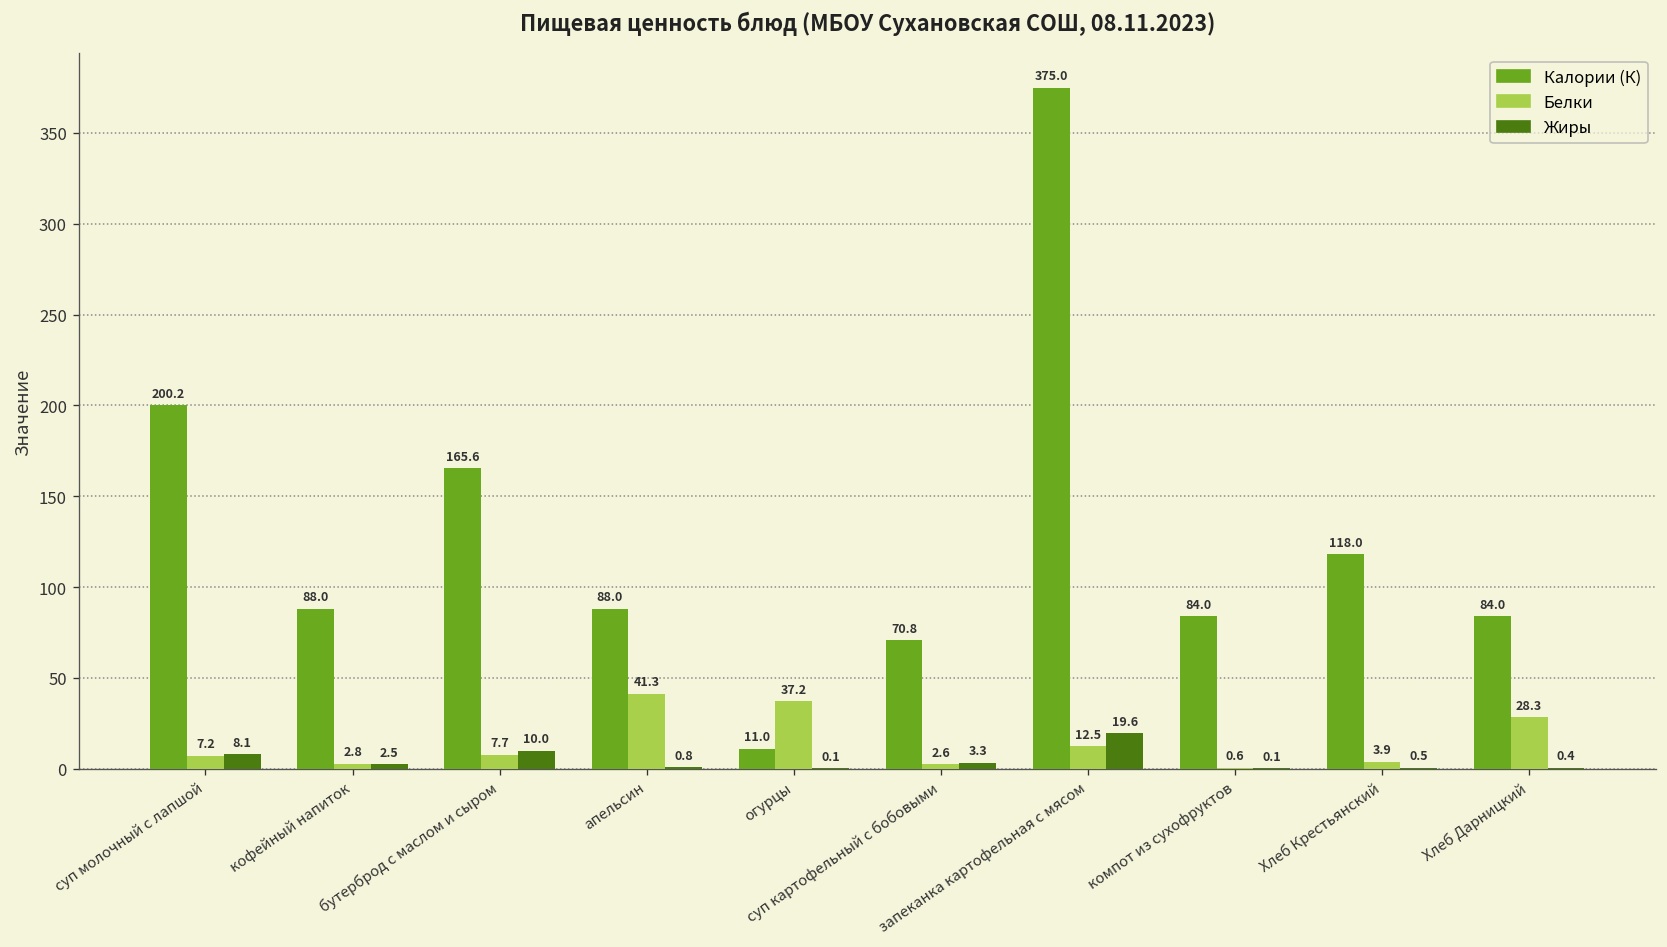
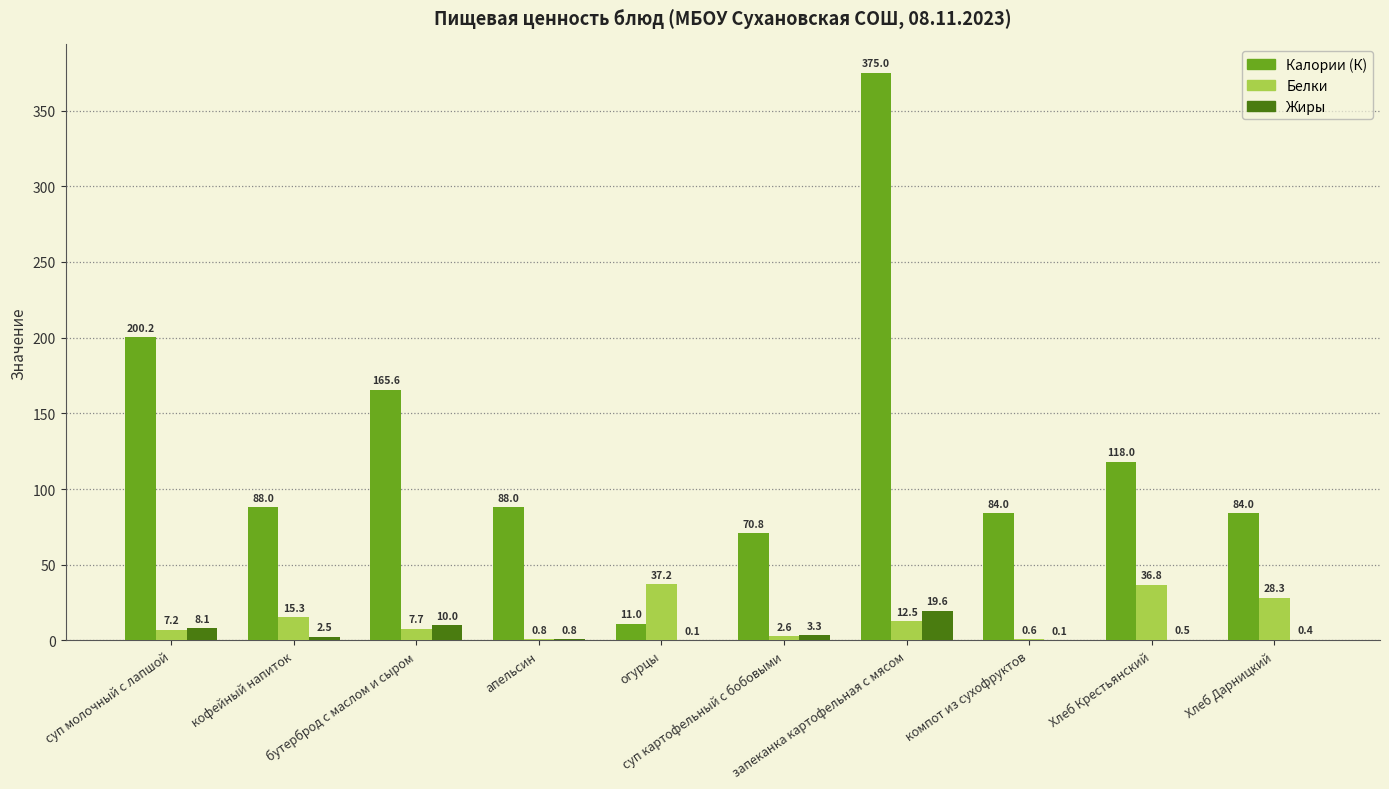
  {
    "Белки": {
      "суп молочный с лапшой": 7.2,
-     "кофейный напиток": 2.8,
+     "кофейный напиток": 15.3,
      "бутерброд с маслом и сыром": 7.7,
-     "апельсин": 41.3,
+     "апельсин": 0.8,
      "огурцы": 37.2,
      "суп картофельный с бобовыми": 2.6,
      "запеканка картофельная с мясом": 12.5,
      "компот из сухофруктов": 0.6,
-     "Хлеб Крестьянский": 3.9,
+     "Хлеб Крестьянский": 36.8,
      "Хлеб Дарницкий": 28.3
    }
  }
